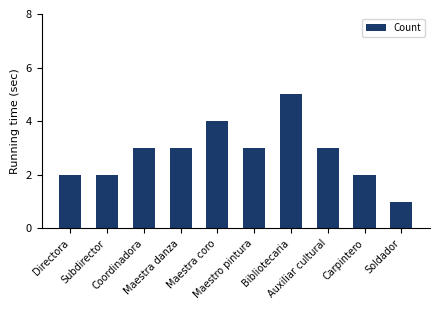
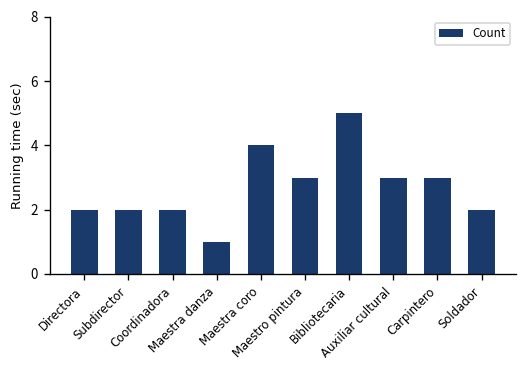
  {
    "Directora": 2,
    "Subdirector": 2,
-   "Coordinadora": 3,
-   "Maestra danza": 3,
+   "Coordinadora": 2,
+   "Maestra danza": 1,
    "Maestra coro": 4,
    "Maestro pintura": 3,
    "Bibliotecaria": 5,
    "Auxiliar cultural": 3,
-   "Carpintero": 2,
-   "Soldador": 1
+   "Carpintero": 3,
+   "Soldador": 2
  }
